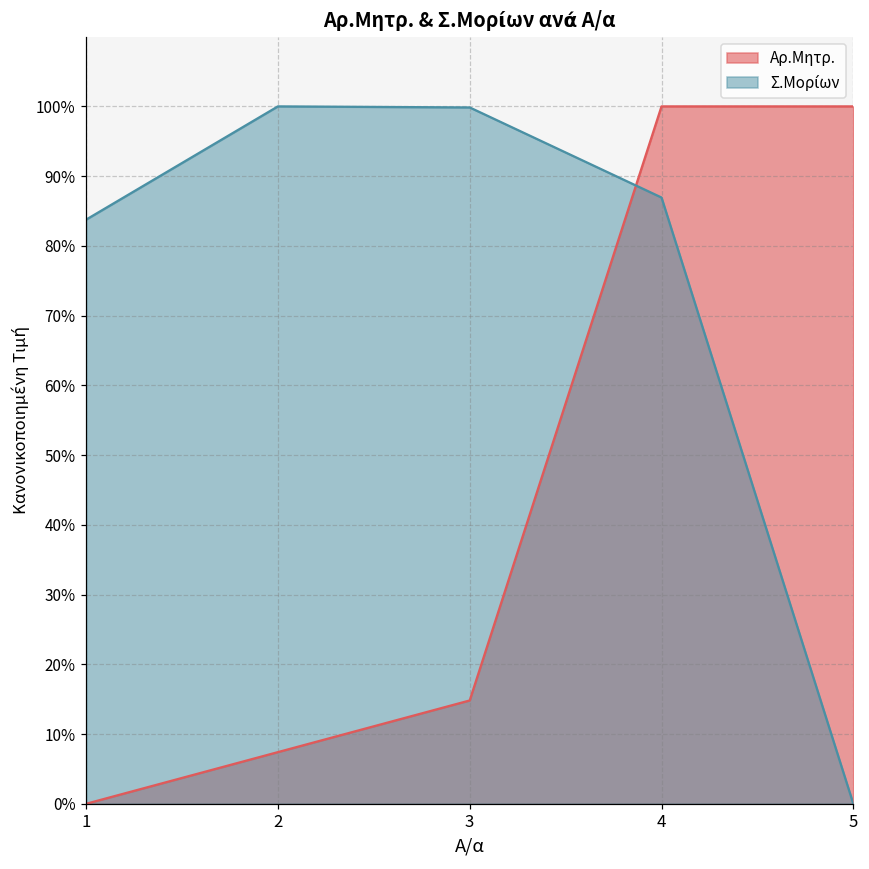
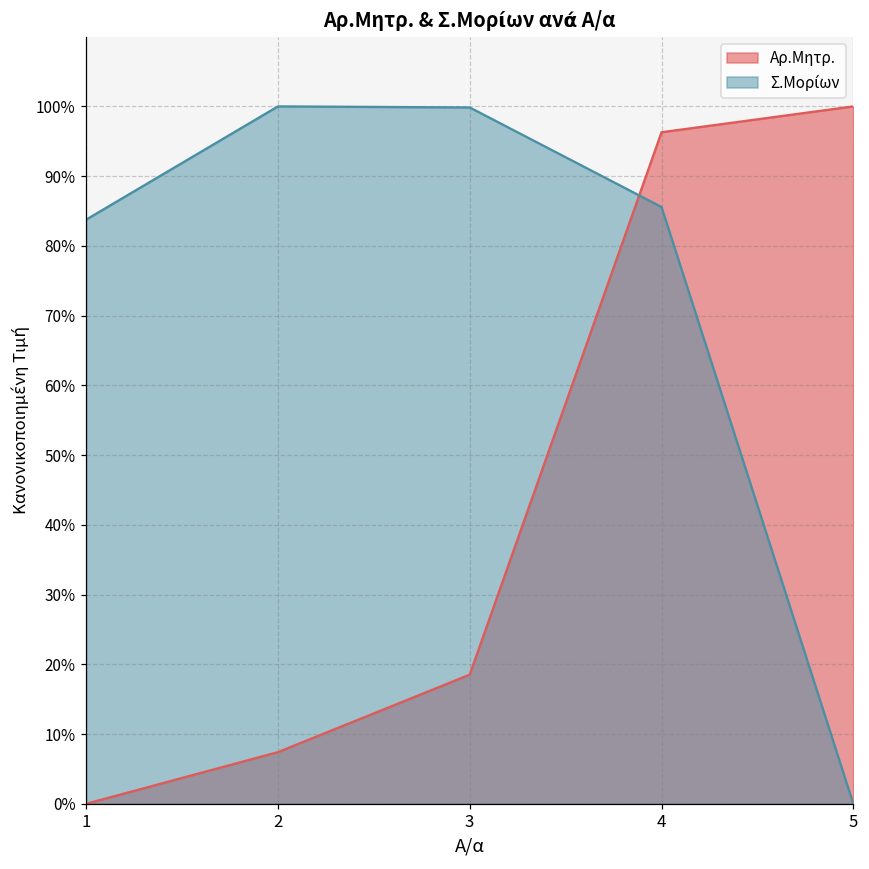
  {
    "Αρ.Μητρ.": {
      "1": "0%",
      "2": "7%",
-     "3": "15%",
-     "4": "100%",
+     "3": "19%",
+     "4": "96%",
      "5": "100%"
    },
    "Σ.Μορίων": {
      "1": "84%",
      "2": "100%",
      "3": "100%",
-     "4": "87%",
+     "4": "86%",
      "5": "0%"
    }
  }
